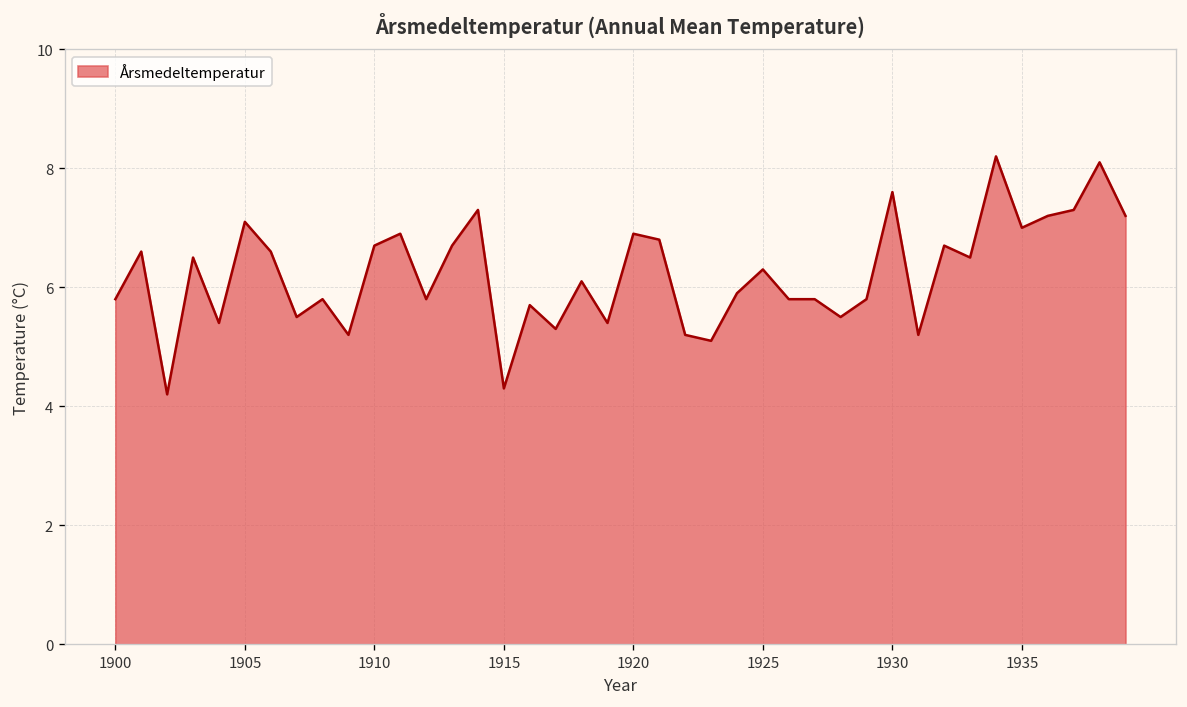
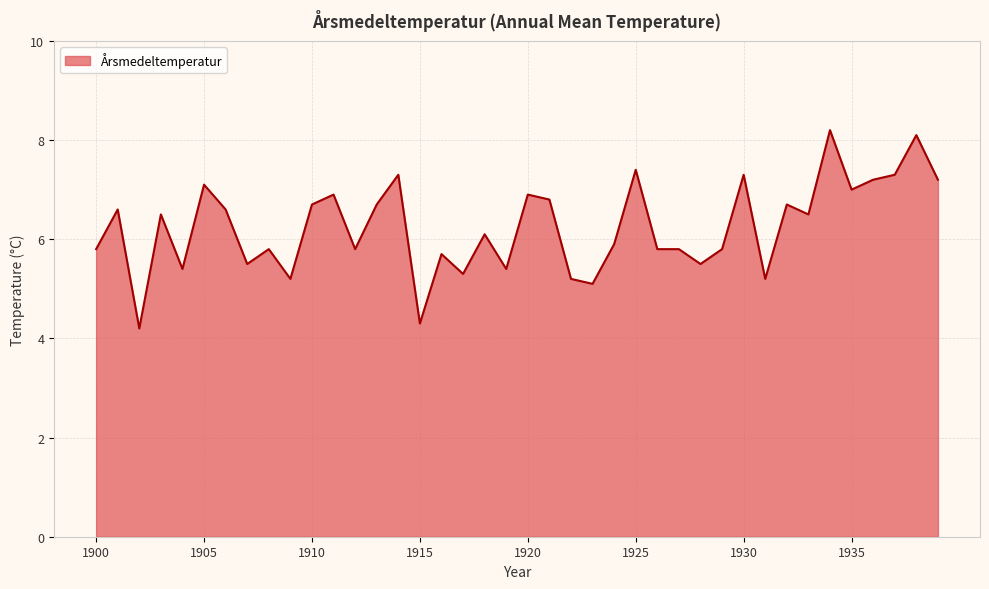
  {
    "1900": 5.8,
    "1905": 7.1,
    "1910": 6.7,
    "1915": 4.3,
    "1920": 6.9,
-   "1925": 6.3,
-   "1930": 7.6,
+   "1925": 7.4,
+   "1930": 7.3,
    "1935": 7.0
  }
